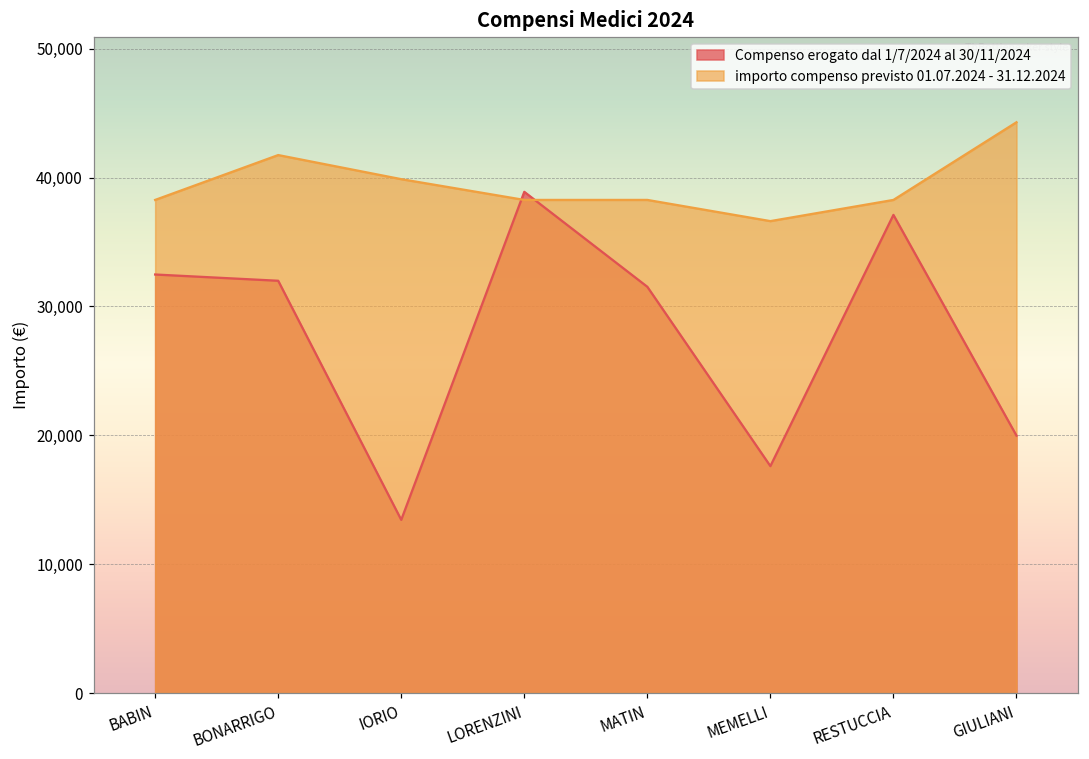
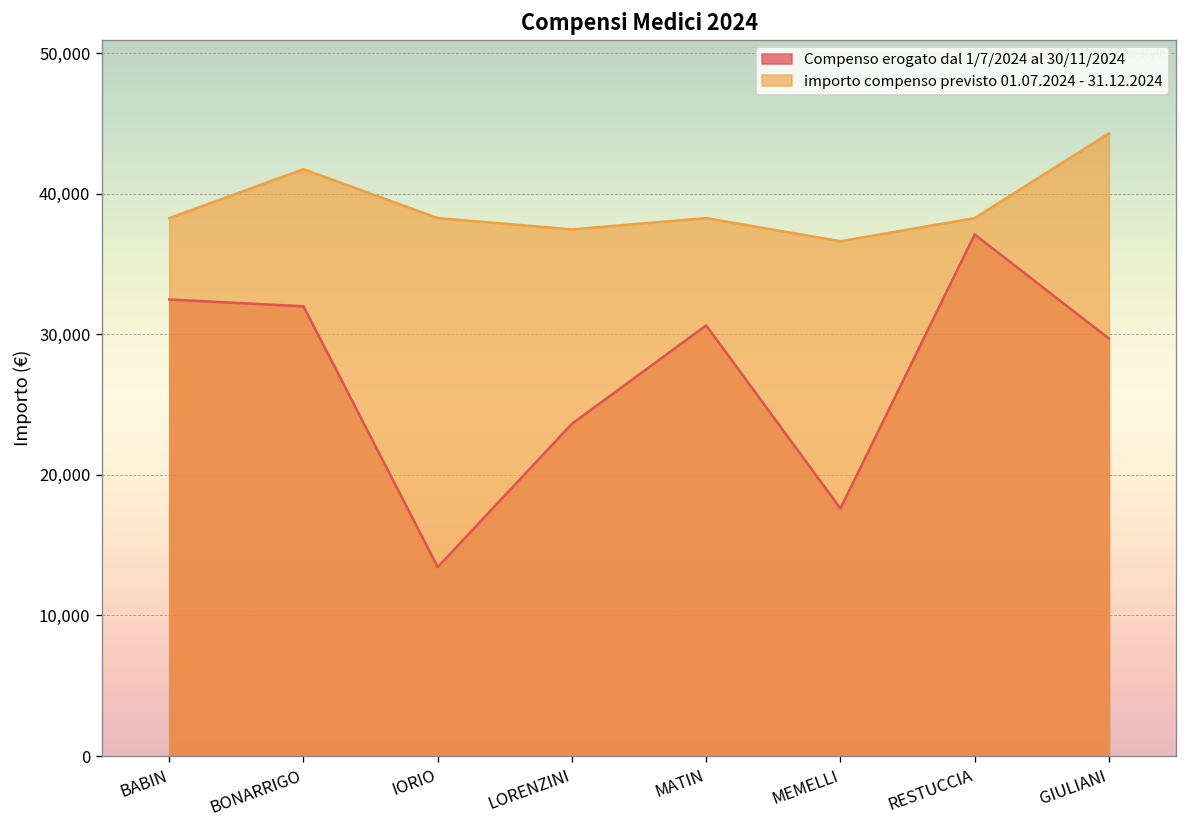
  {
    "Compenso erogato dal 1/7/2024 al 30/11/2024": {
      "BABIN": "32,500",
      "BONARRIGO": "32,000",
      "IORIO": "13,400",
-     "LORENZINI": "38,900",
-     "MATIN": "31,500",
+     "LORENZINI": "23,600",
+     "MATIN": "30,600",
      "MEMELLI": "17,600",
      "RESTUCCIA": "37,100",
-     "GIULIANI": "20,000"
+     "GIULIANI": "29,700"
    },
    "importo compenso previsto 01.07.2024 - 31.12.2024": {
      "BABIN": "38,300",
      "BONARRIGO": "41,800",
-     "IORIO": "39,900",
-     "LORENZINI": "38,300",
+     "IORIO": "38,300",
+     "LORENZINI": "37,500",
      "MATIN": "38,300",
      "MEMELLI": "36,600",
      "RESTUCCIA": "38,300",
      "GIULIANI": "44,300"
    }
  }
